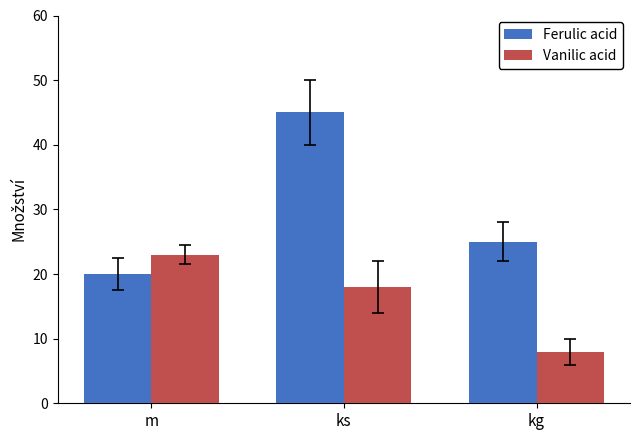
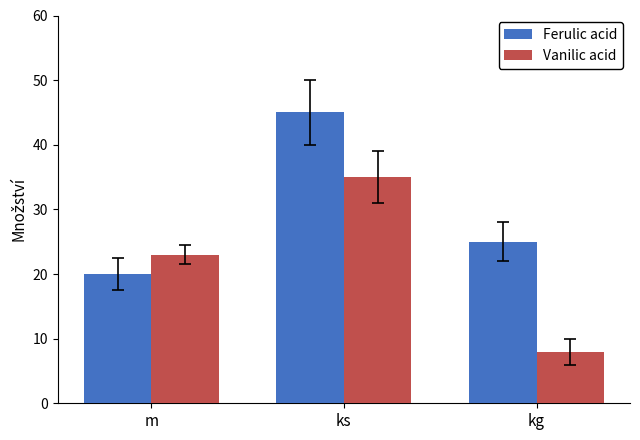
  {
    "Vanilic acid": {
      "m": 23,
-     "ks": 18,
+     "ks": 35,
      "kg": 8
    }
  }
